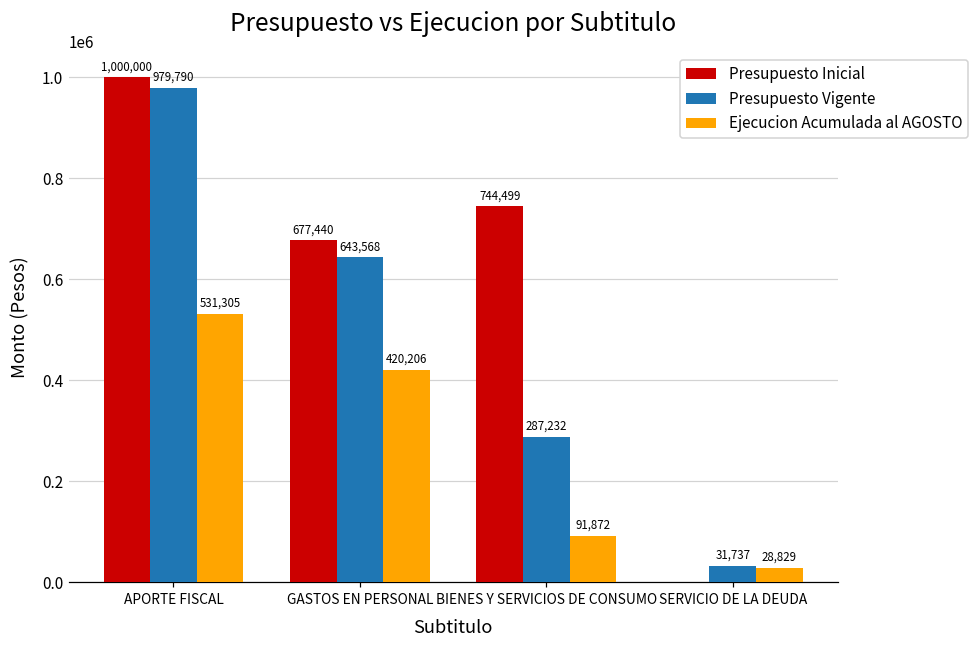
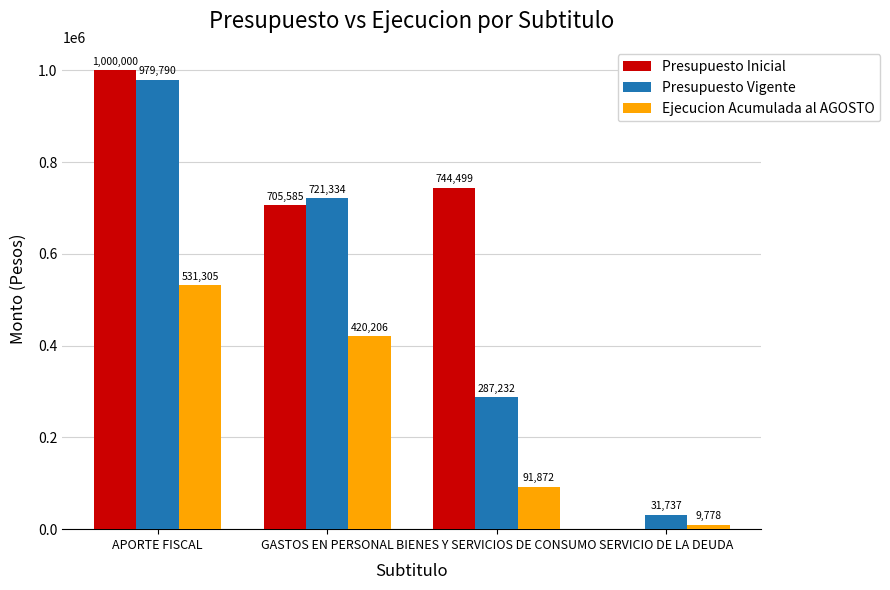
  {
    "Presupuesto Inicial": {
      "APORTE FISCAL": "1,000,000",
-     "GASTOS EN PERSONAL": "677,440",
+     "GASTOS EN PERSONAL": "705,585",
      "BIENES Y SERVICIOS DE CONSUMO": "744,499"
    },
    "Presupuesto Vigente": {
      "APORTE FISCAL": "979,790",
-     "GASTOS EN PERSONAL": "643,568",
+     "GASTOS EN PERSONAL": "721,334",
      "BIENES Y SERVICIOS DE CONSUMO": "287,232",
      "SERVICIO DE LA DEUDA": "31,737"
    },
    "Ejecucion Acumulada al AGOSTO": {
      "APORTE FISCAL": "531,305",
      "GASTOS EN PERSONAL": "420,206",
      "BIENES Y SERVICIOS DE CONSUMO": "91,872",
-     "SERVICIO DE LA DEUDA": "28,829"
+     "SERVICIO DE LA DEUDA": "9,778"
    }
  }
